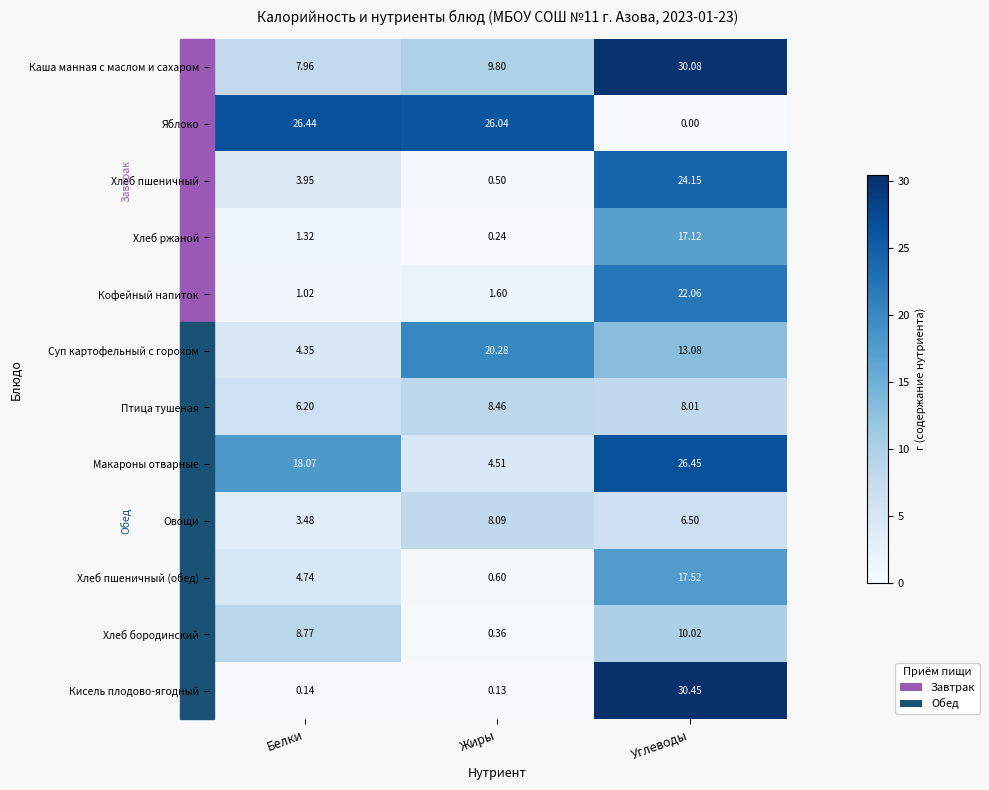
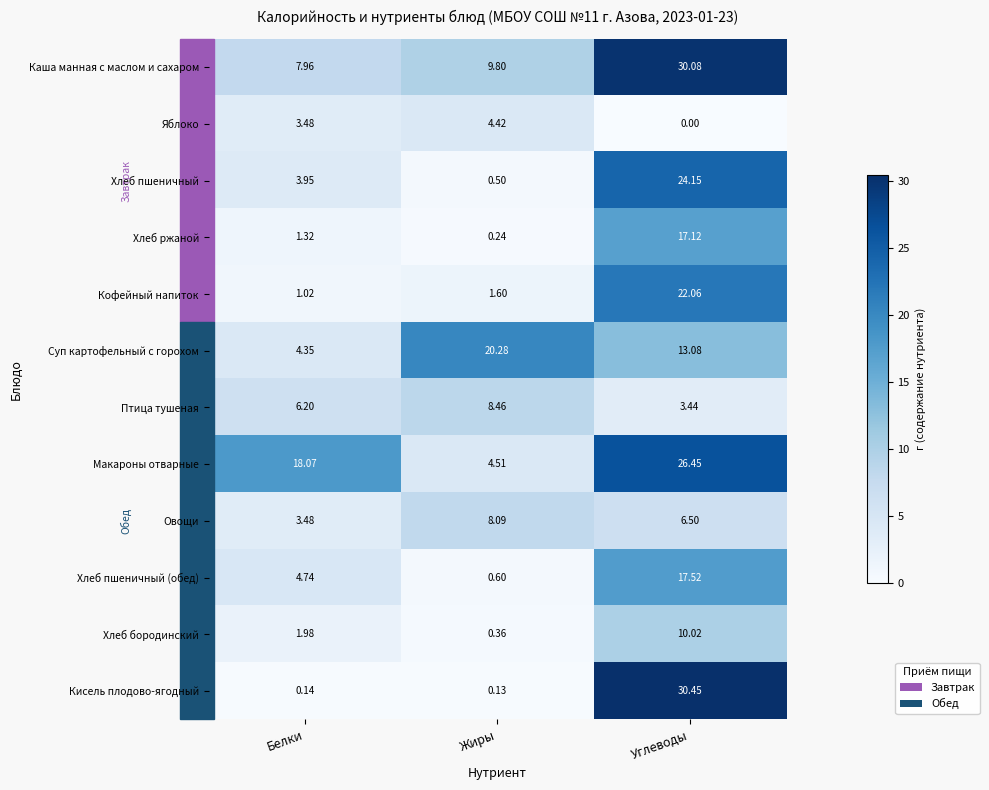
  {
    "Каша манная с маслом и сахаром": {
      "Белки": 7.96,
      "Жиры": 9.80,
      "Углеводы": 30.08
    },
    "Яблоко": {
-     "Белки": 26.44,
-     "Жиры": 26.04,
+     "Белки": 3.48,
+     "Жиры": 4.42,
      "Углеводы": 0.00
    },
    "Хлеб пшеничный": {
      "Белки": 3.95,
      "Жиры": 0.50,
      "Углеводы": 24.15
    },
    "Хлеб ржаной": {
      "Белки": 1.32,
      "Жиры": 0.24,
      "Углеводы": 17.12
    },
    "Кофейный напиток": {
      "Белки": 1.02,
      "Жиры": 1.60,
      "Углеводы": 22.06
    },
    "Суп картофельный с горохом": {
      "Белки": 4.35,
      "Жиры": 20.28,
      "Углеводы": 13.08
    },
    "Птица тушеная": {
      "Белки": 6.20,
      "Жиры": 8.46,
-     "Углеводы": 8.01
+     "Углеводы": 3.44
    },
    "Макароны отварные": {
      "Белки": 18.07,
      "Жиры": 4.51,
      "Углеводы": 26.45
    },
    "Овощи": {
      "Белки": 3.48,
      "Жиры": 8.09,
      "Углеводы": 6.50
    },
    "Хлеб пшеничный (обед)": {
      "Белки": 4.74,
      "Жиры": 0.60,
      "Углеводы": 17.52
    },
    "Хлеб бородинский": {
-     "Белки": 8.77,
+     "Белки": 1.98,
      "Жиры": 0.36,
      "Углеводы": 10.02
    },
    "Кисель плодово-ягодный": {
      "Белки": 0.14,
      "Жиры": 0.13,
      "Углеводы": 30.45
    }
  }
